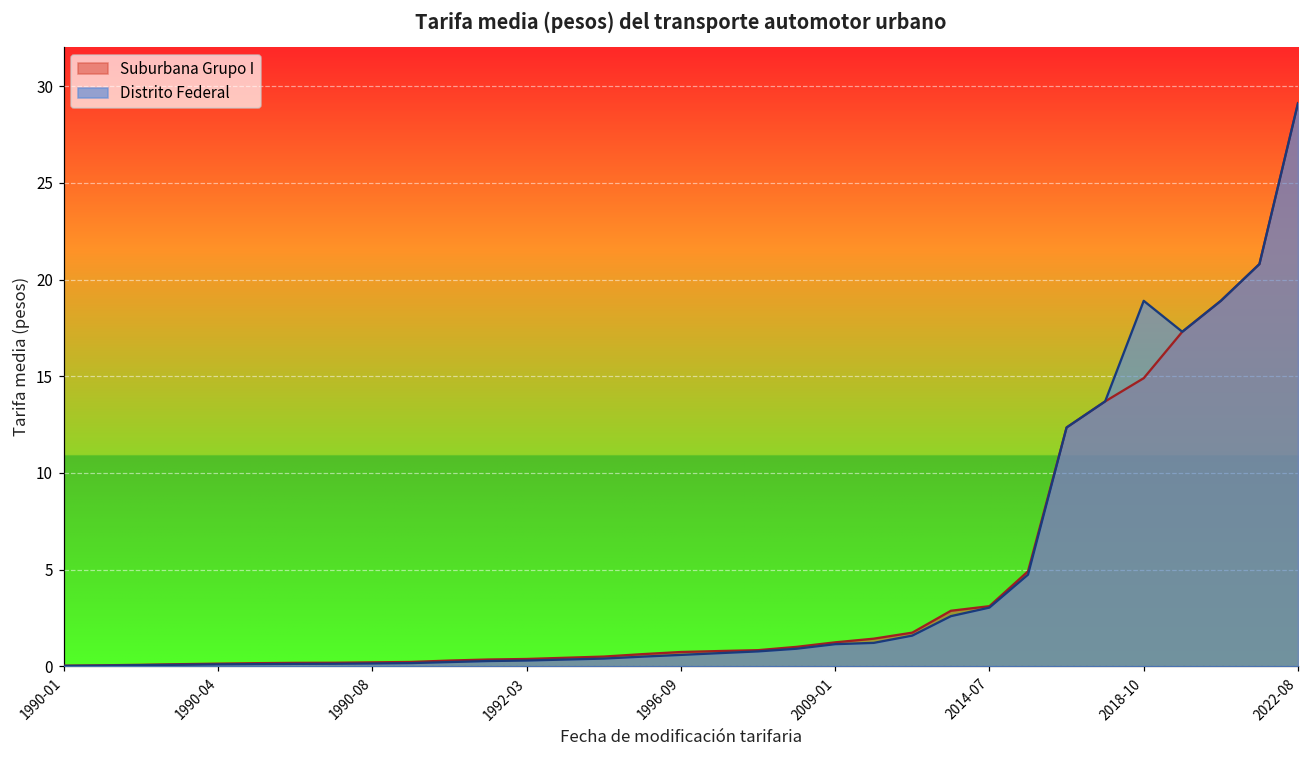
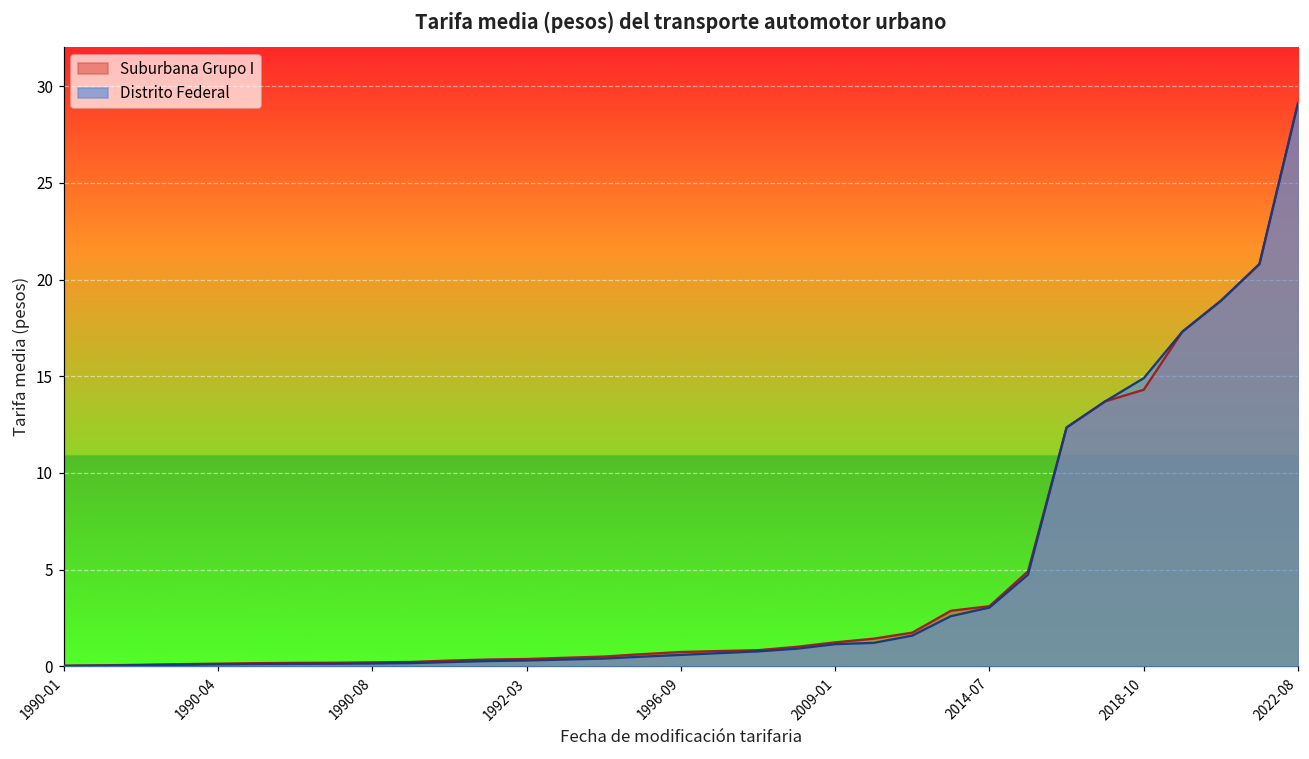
  {
    "Suburbana Grupo I": {
      "1996-09": 0.7,
-     "2018-10": 14.9
+     "2018-10": 14.3
    },
    "Distrito Federal": {
      "1996-09": 0.6,
-     "2018-10": 18.9
+     "2018-10": 14.9
    }
  }
